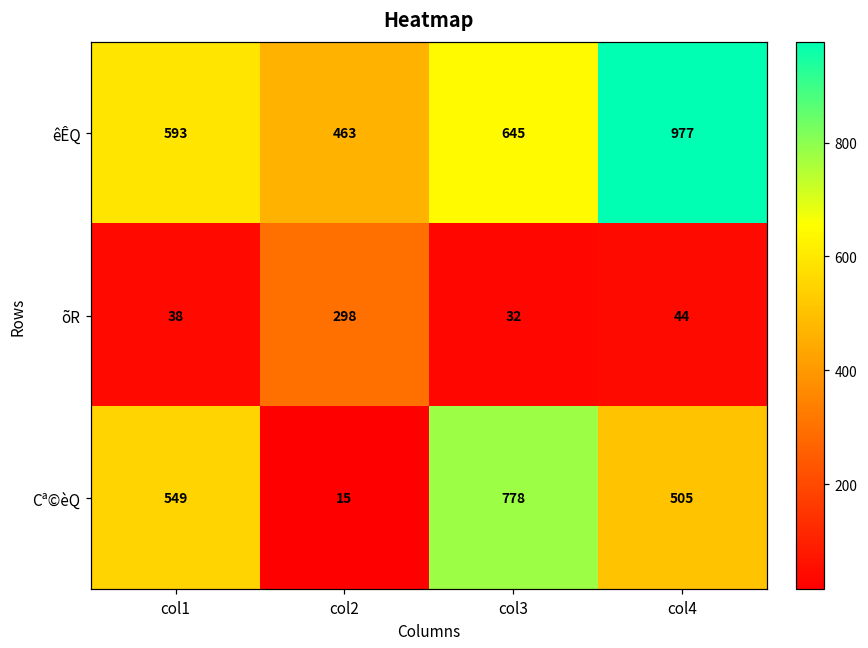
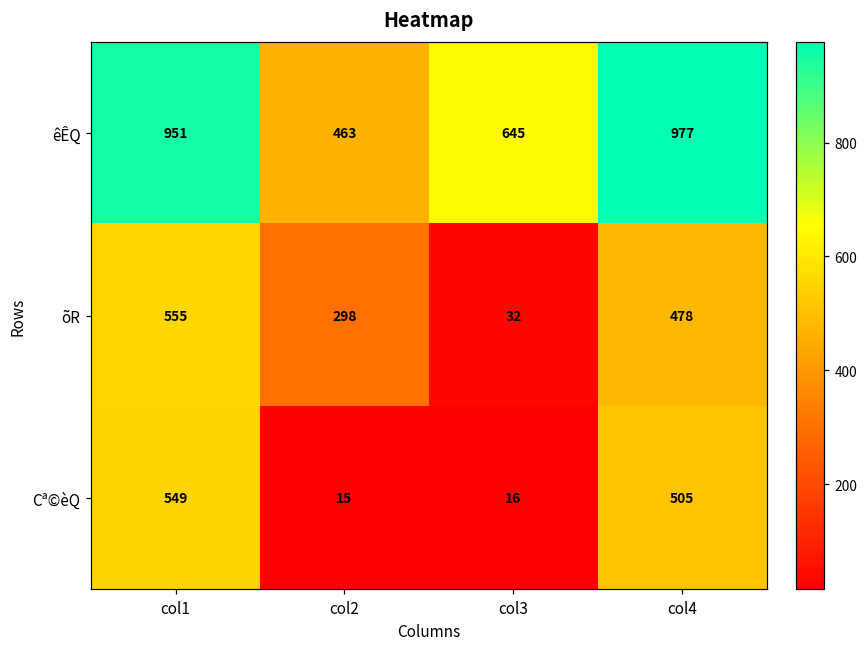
  {
    "êÊQ": {
-     "col1": 593,
+     "col1": 951,
      "col2": 463,
      "col3": 645,
      "col4": 977
    },
    "õR": {
-     "col1": 38,
+     "col1": 555,
      "col2": 298,
      "col3": 32,
-     "col4": 44
+     "col4": 478
    },
    "Cª©èQ": {
      "col1": 549,
      "col2": 15,
-     "col3": 778,
+     "col3": 16,
      "col4": 505
    }
  }
